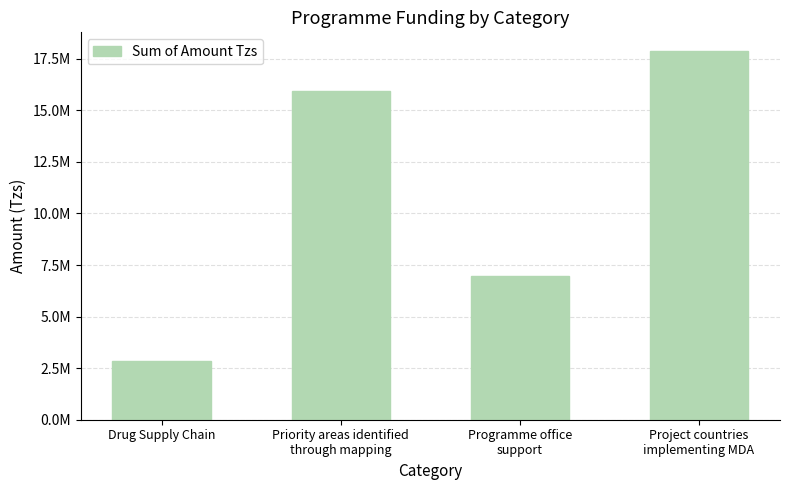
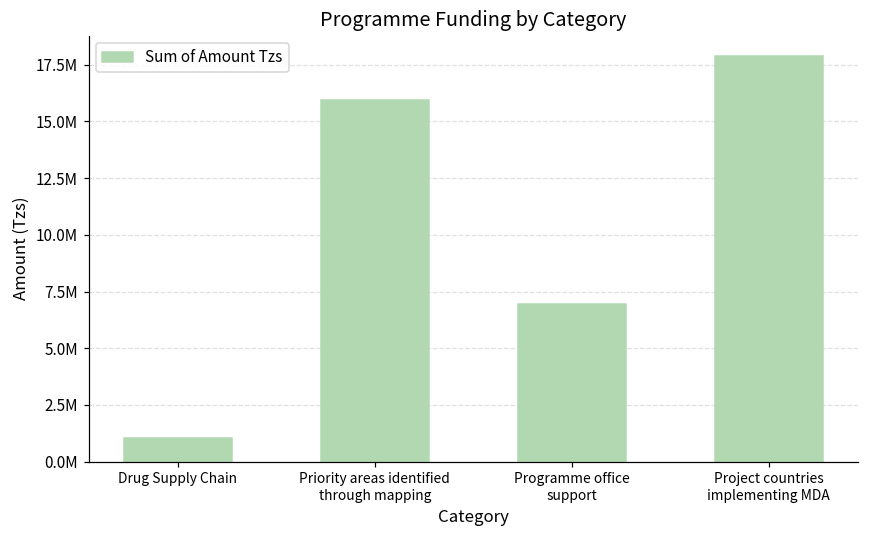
  {
-   "Drug Supply Chain": 2900000,
+   "Drug Supply Chain": 1100000,
    "Priority areas identified through mapping": 15900000,
    "Programme office support": 6900000,
    "Project countries implementing MDA": 17900000
  }
